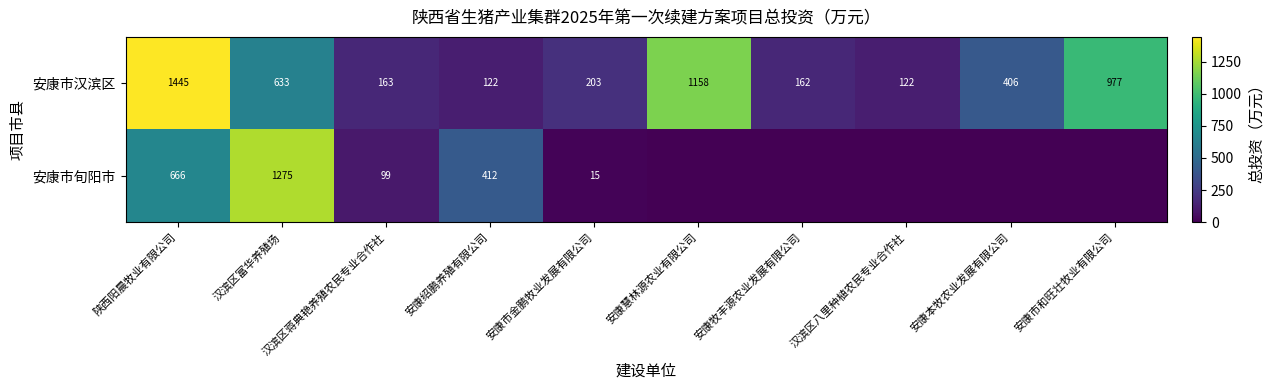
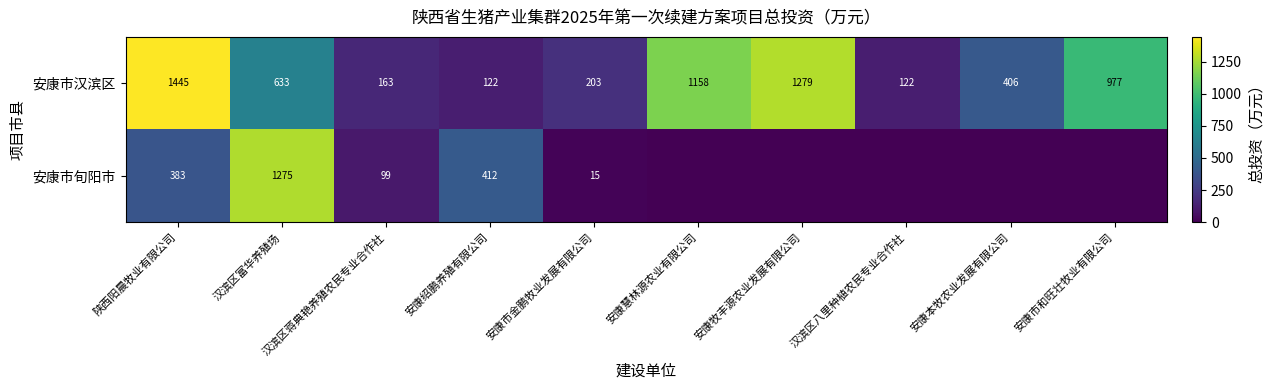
  {
    "安康市汉滨区": {
      "陕西阳晨牧业有限公司": 1445,
      "汉滨区富华养殖场": 633,
      "汉滨区蒋典艳养殖农民专业合作社": 163,
      "安康绍鹏养殖有限公司": 122,
      "安康市金鹏牧业发展有限公司": 203,
      "安康慧林源农业有限公司": 1158,
-     "安康牧丰源农业发展有限公司": 162,
+     "安康牧丰源农业发展有限公司": 1279,
      "汉滨区八里种植农民专业合作社": 122,
      "安康本牧农业发展有限公司": 406,
      "安康市和旺壮牧业有限公司": 977
    },
    "安康市旬阳市": {
-     "陕西阳晨牧业有限公司": 666,
+     "陕西阳晨牧业有限公司": 383,
      "汉滨区富华养殖场": 1275,
      "汉滨区蒋典艳养殖农民专业合作社": 99,
      "安康绍鹏养殖有限公司": 412,
      "安康市金鹏牧业发展有限公司": 15
    }
  }
